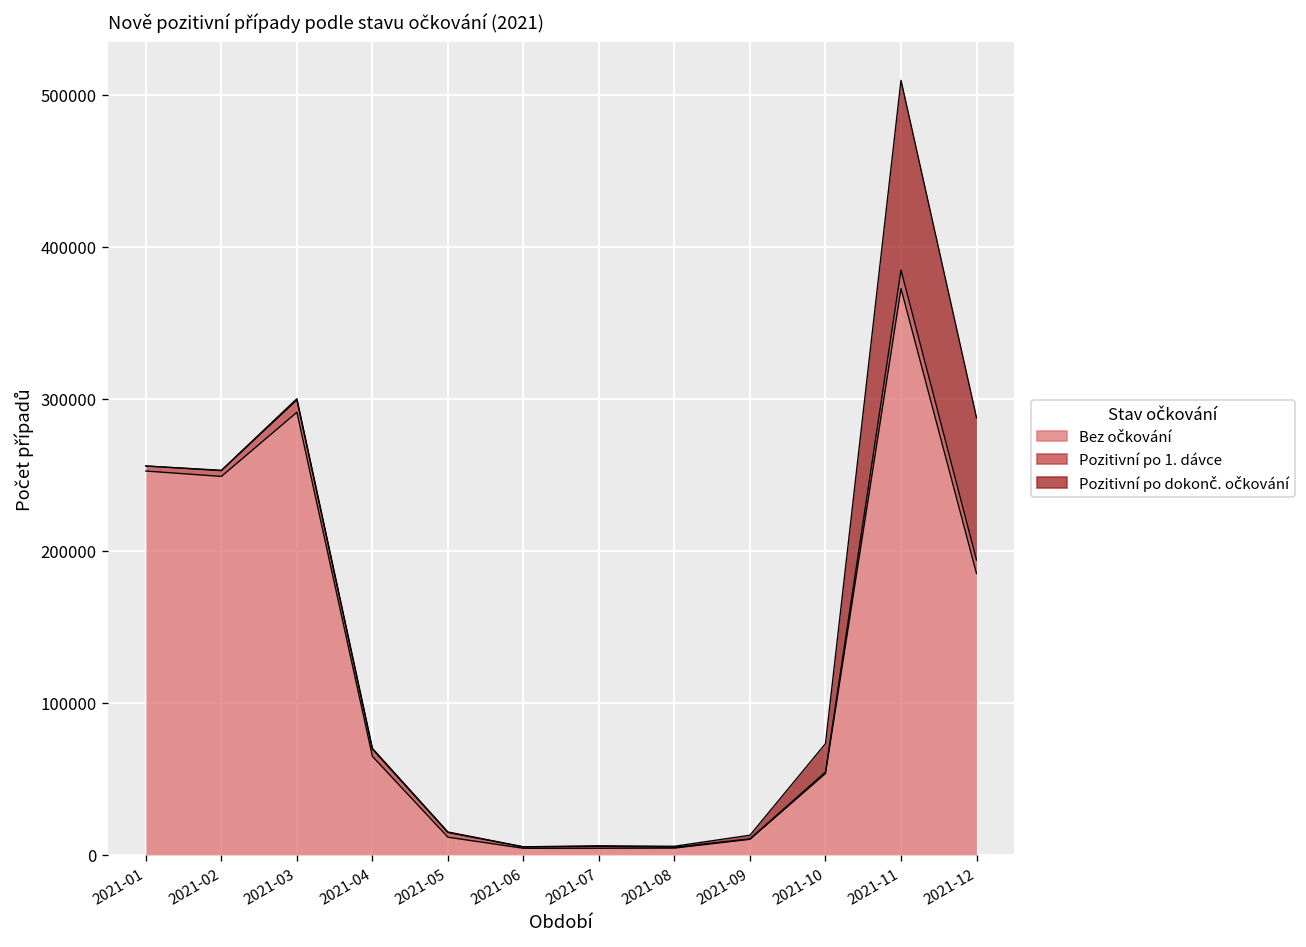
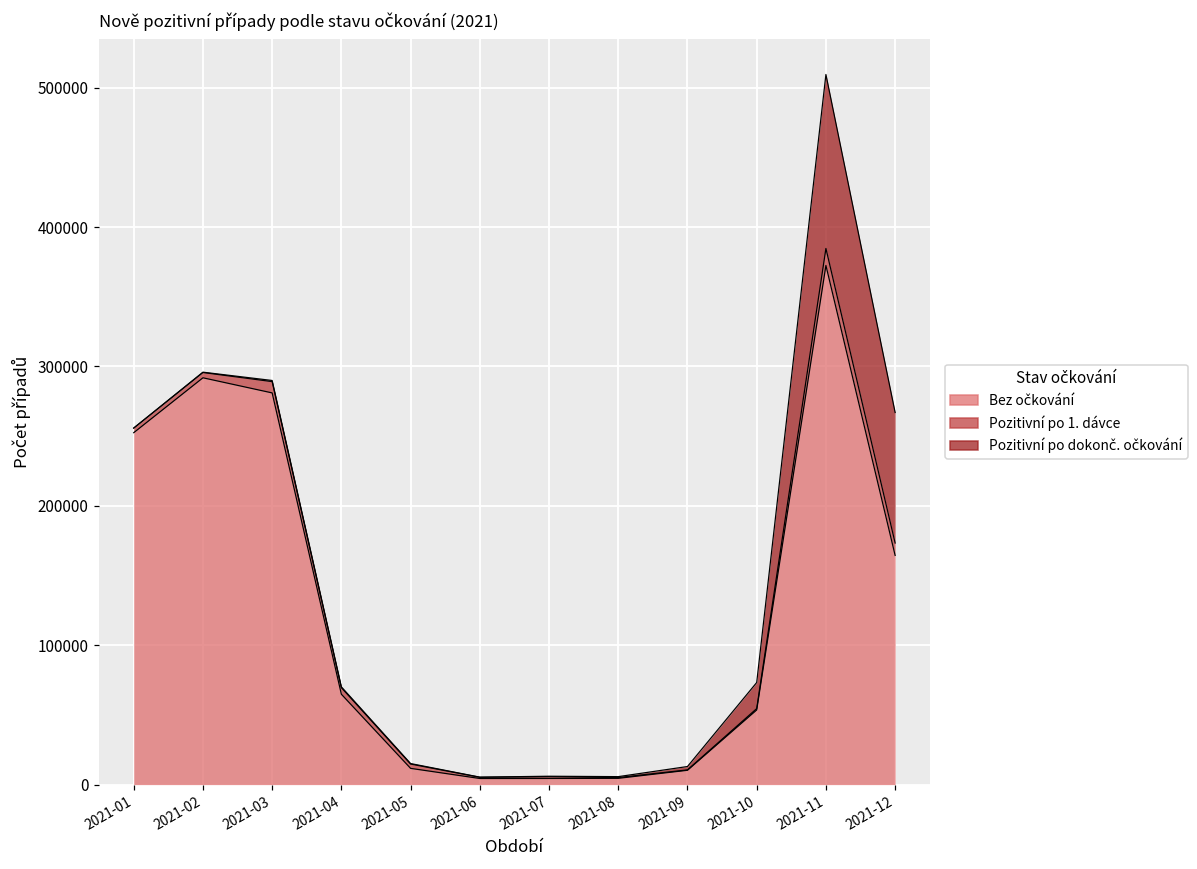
  {
    "Bez očkování": {
      "2021-01": 252000,
-     "2021-02": 249000,
-     "2021-03": 291000,
+     "2021-02": 292000,
+     "2021-03": 281000,
      "2021-04": 65000,
      "2021-05": 12000,
      "2021-11": 372000,
-     "2021-12": 185000
+     "2021-12": 164000
    }
  }
